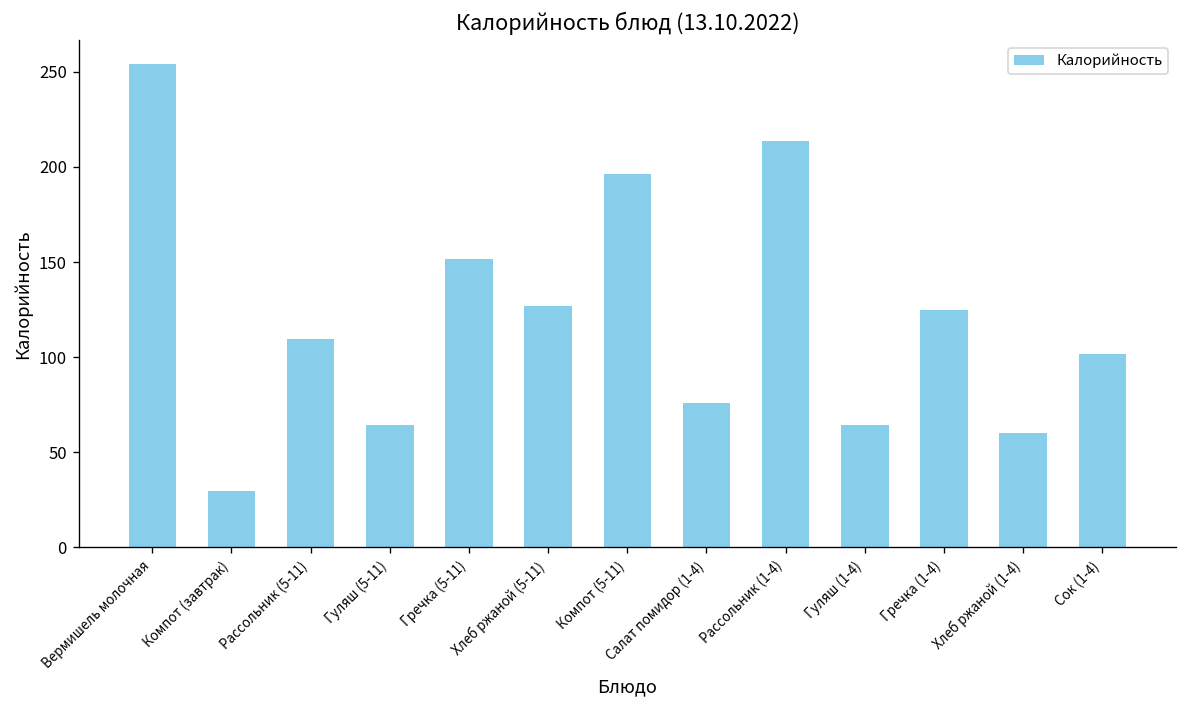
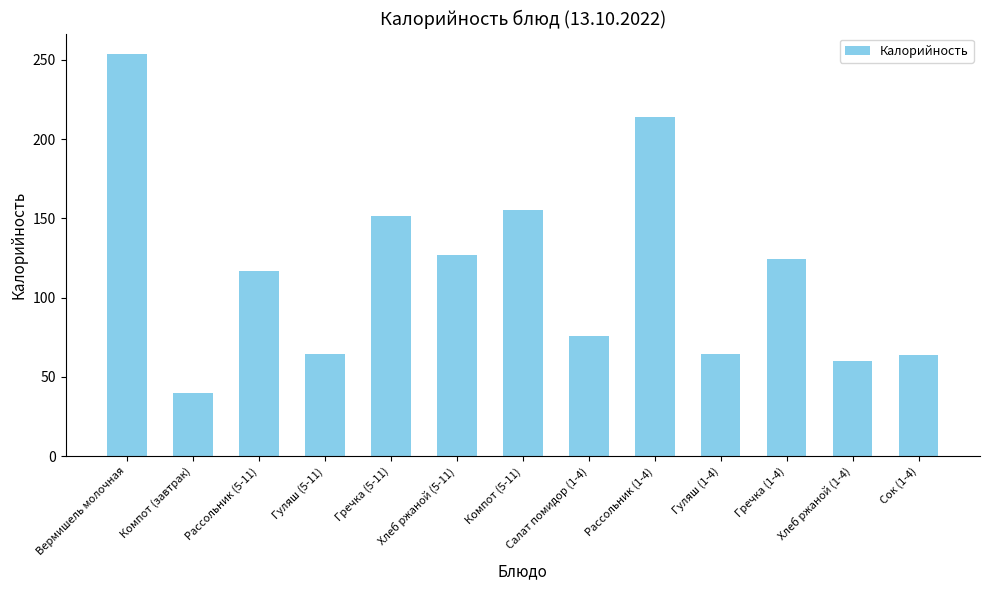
  {
    "Вермишель молочная": 254,
-   "Компот (завтрак)": 30,
-   "Рассольник (5-11)": 110,
+   "Компот (завтрак)": 40,
+   "Рассольник (5-11)": 117,
    "Гуляш (5-11)": 64,
    "Гречка (5-11)": 152,
    "Хлеб ржаной (5-11)": 127,
-   "Компот (5-11)": 196,
+   "Компот (5-11)": 155,
    "Салат помидор (1-4)": 76,
    "Рассольник (1-4)": 214,
    "Гуляш (1-4)": 64,
    "Гречка (1-4)": 125,
    "Хлеб ржаной (1-4)": 60,
-   "Сок (1-4)": 102
+   "Сок (1-4)": 64
  }
